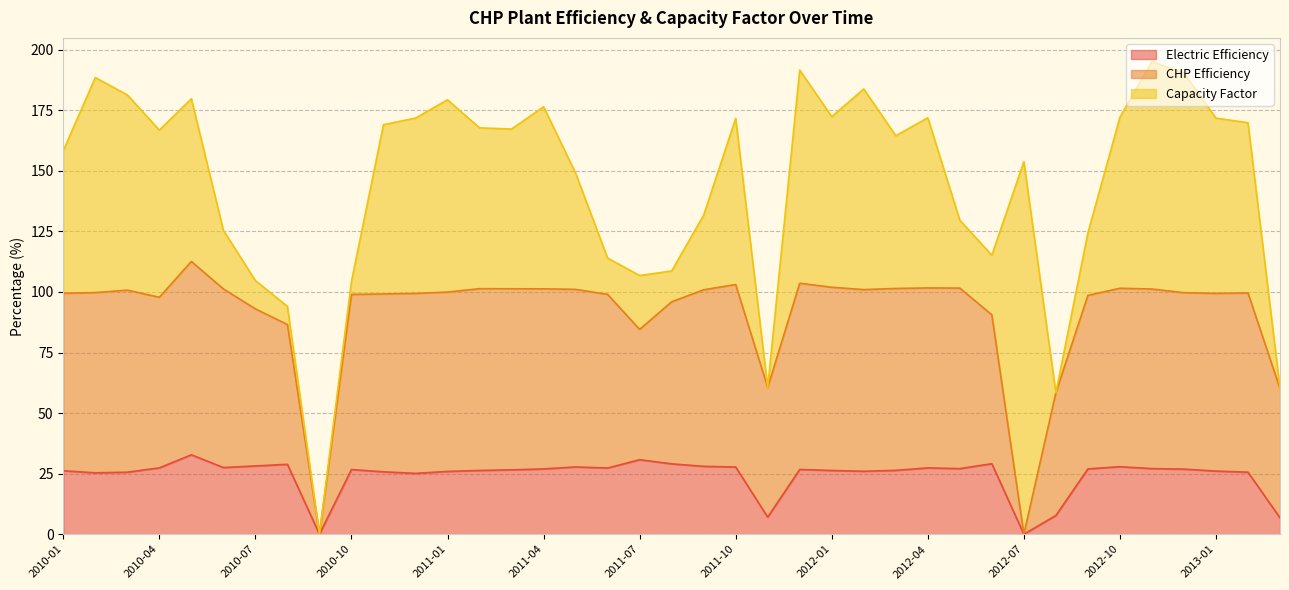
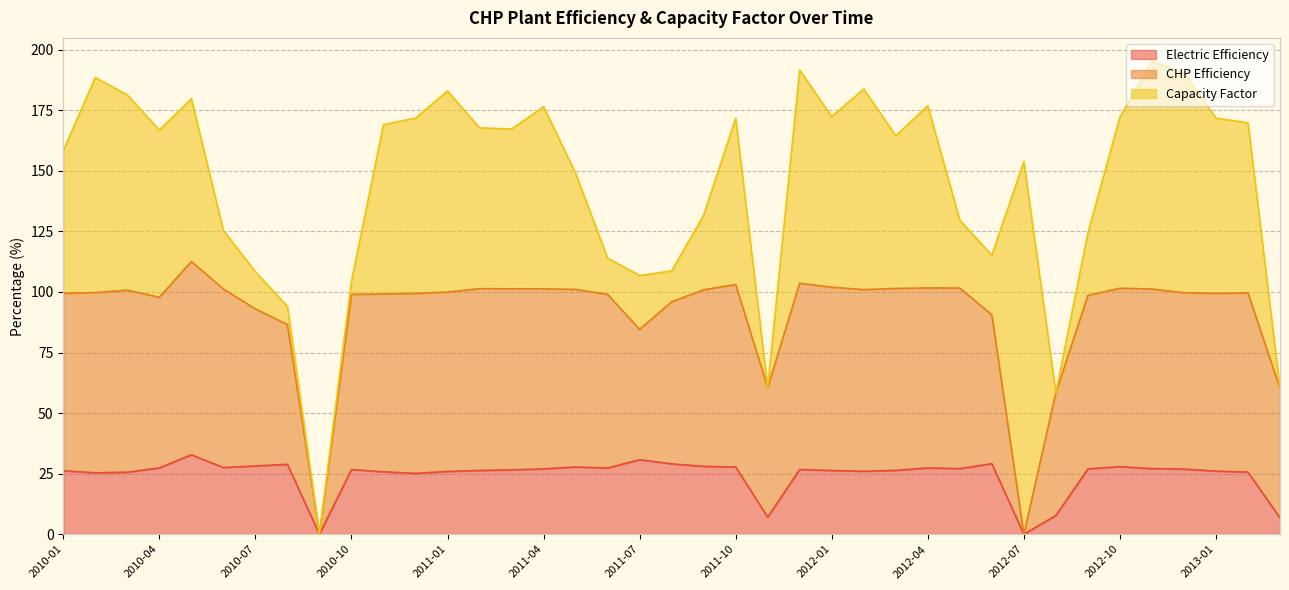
  {
    "Capacity Factor": {
      "2010-01": 59,
      "2010-04": 69,
-     "2010-07": 12,
+     "2010-07": 15,
      "2010-10": 5,
-     "2011-01": 79,
+     "2011-01": 83,
      "2011-04": 75,
      "2011-07": 22,
      "2011-10": 69,
      "2012-01": 70,
-     "2012-04": 70,
+     "2012-04": 75,
      "2012-07": 154,
      "2012-10": 71,
      "2013-01": 72
    }
  }
